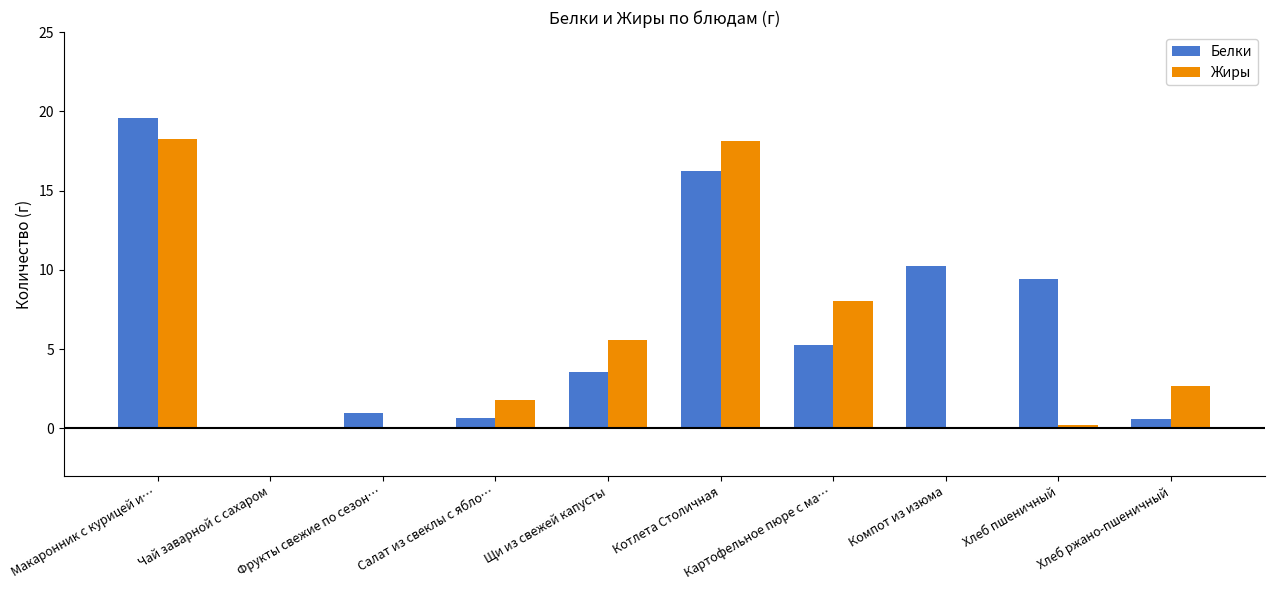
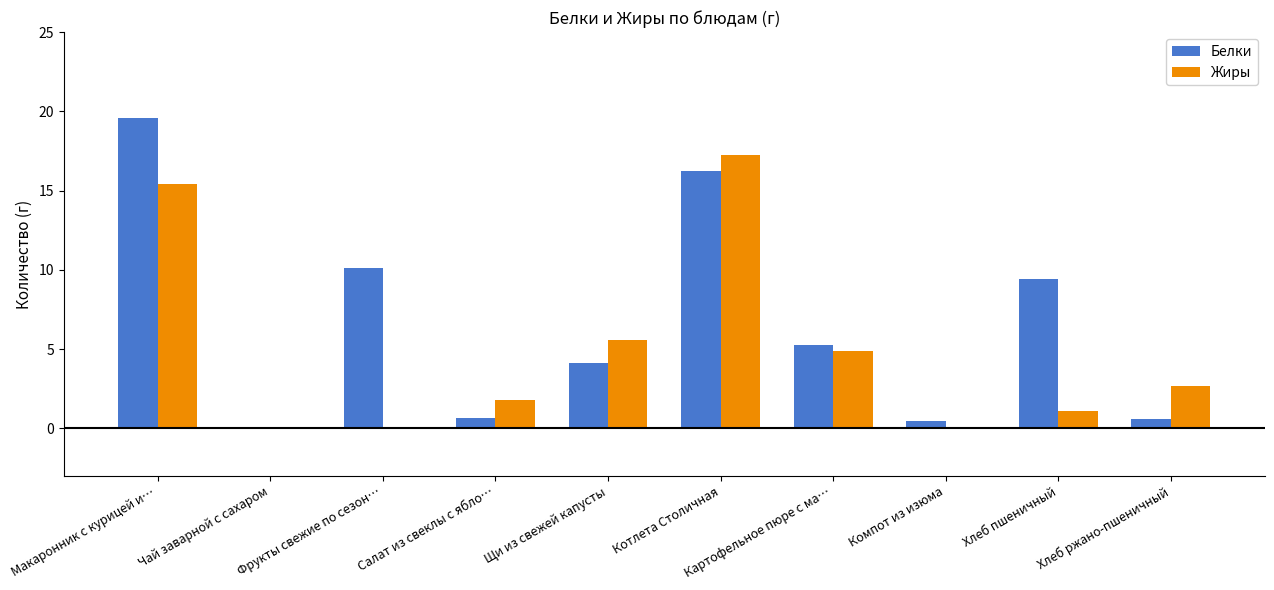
  {
    "Белки": {
      "Макаронник с курицей и…": 19.6,
      "Чай заварной с сахаром": 0.0,
-     "Фрукты свежие по сезон…": 1.0,
+     "Фрукты свежие по сезон…": 10.1,
      "Салат из свеклы с ябло…": 0.7,
-     "Щи из свежей капусты": 3.5,
+     "Щи из свежей капусты": 4.1,
      "Котлета Столичная": 16.3,
      "Картофельное пюре с ма…": 5.3,
-     "Компот из изюма": 10.2,
+     "Компот из изюма": 0.5,
      "Хлеб пшеничный": 9.4,
      "Хлеб ржано-пшеничный": 0.6
    },
    "Жиры": {
-     "Макаронник с курицей и…": 18.2,
+     "Макаронник с курицей и…": 15.4,
      "Чай заварной с сахаром": 0.0,
      "Фрукты свежие по сезон…": 0.0,
      "Салат из свеклы с ябло…": 1.8,
      "Щи из свежей капусты": 5.6,
-     "Котлета Столичная": 18.1,
-     "Картофельное пюре с ма…": 8.1,
+     "Котлета Столичная": 17.2,
+     "Картофельное пюре с ма…": 4.9,
      "Компот из изюма": 0.0,
-     "Хлеб пшеничный": 0.2,
+     "Хлеб пшеничный": 1.1,
      "Хлеб ржано-пшеничный": 2.7
    }
  }
